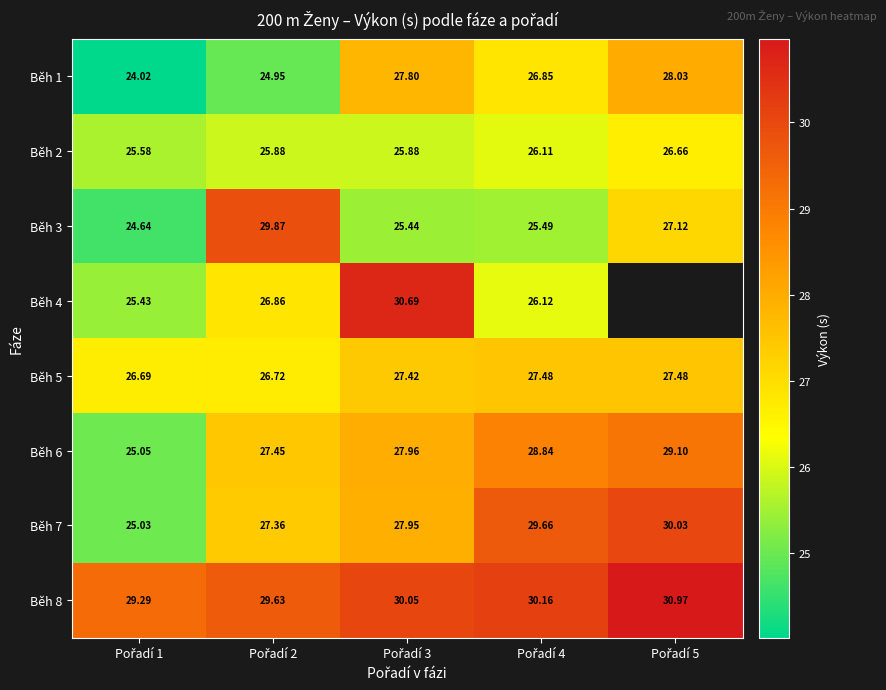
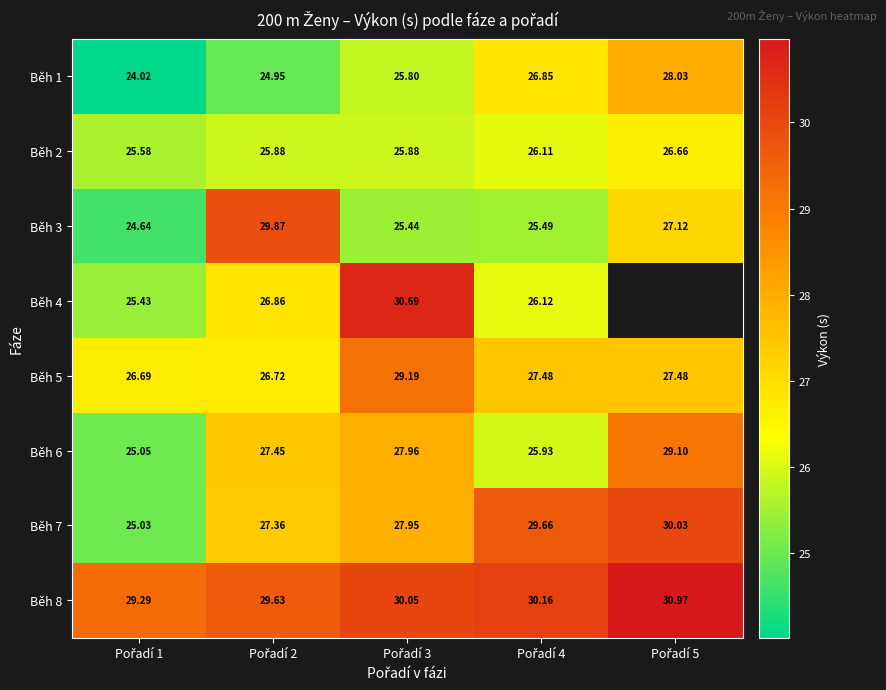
  {
    "Běh 1": {
      "Pořadí 1": 24.02,
      "Pořadí 2": 24.95,
-     "Pořadí 3": 27.80,
+     "Pořadí 3": 25.80,
      "Pořadí 4": 26.85,
      "Pořadí 5": 28.03
    },
    "Běh 2": {
      "Pořadí 1": 25.58,
      "Pořadí 2": 25.88,
      "Pořadí 3": 25.88,
      "Pořadí 4": 26.11,
      "Pořadí 5": 26.66
    },
    "Běh 3": {
      "Pořadí 1": 24.64,
      "Pořadí 2": 29.87,
      "Pořadí 3": 25.44,
      "Pořadí 4": 25.49,
      "Pořadí 5": 27.12
    },
    "Běh 4": {
      "Pořadí 1": 25.43,
      "Pořadí 2": 26.86,
      "Pořadí 3": 30.69,
      "Pořadí 4": 26.12
    },
    "Běh 5": {
      "Pořadí 1": 26.69,
      "Pořadí 2": 26.72,
-     "Pořadí 3": 27.42,
+     "Pořadí 3": 29.19,
      "Pořadí 4": 27.48,
      "Pořadí 5": 27.48
    },
    "Běh 6": {
      "Pořadí 1": 25.05,
      "Pořadí 2": 27.45,
      "Pořadí 3": 27.96,
-     "Pořadí 4": 28.84,
+     "Pořadí 4": 25.93,
      "Pořadí 5": 29.10
    },
    "Běh 7": {
      "Pořadí 1": 25.03,
      "Pořadí 2": 27.36,
      "Pořadí 3": 27.95,
      "Pořadí 4": 29.66,
      "Pořadí 5": 30.03
    },
    "Běh 8": {
      "Pořadí 1": 29.29,
      "Pořadí 2": 29.63,
      "Pořadí 3": 30.05,
      "Pořadí 4": 30.16,
      "Pořadí 5": 30.97
    }
  }
